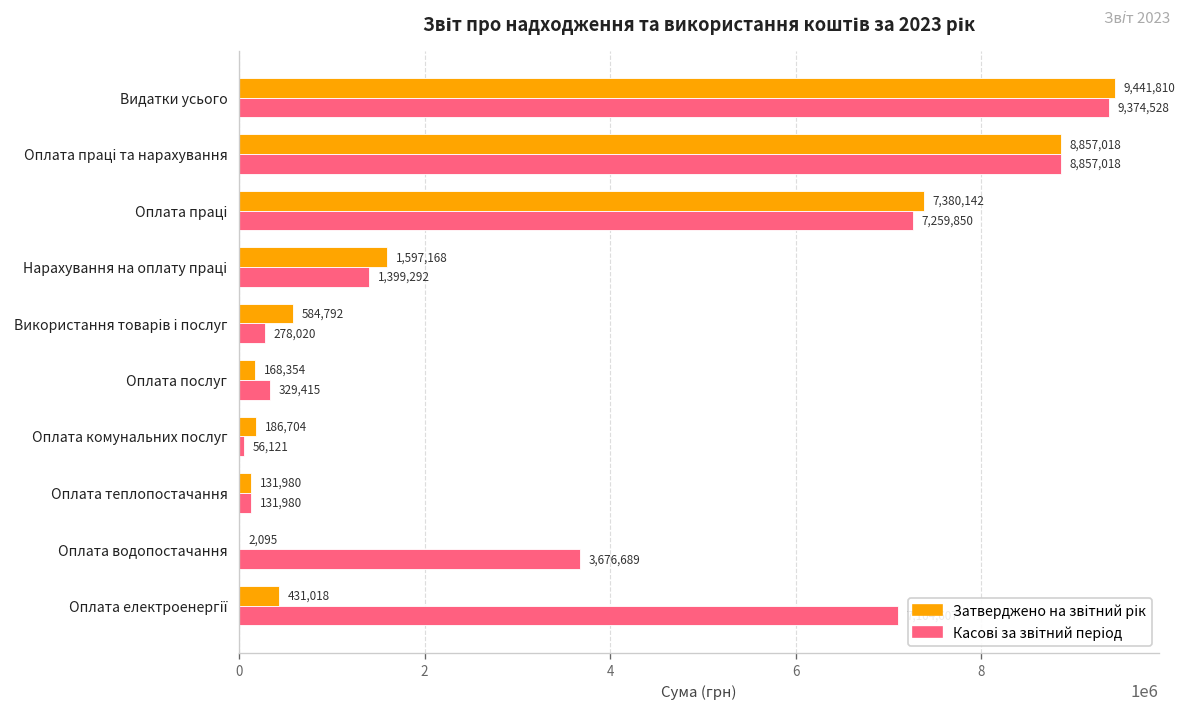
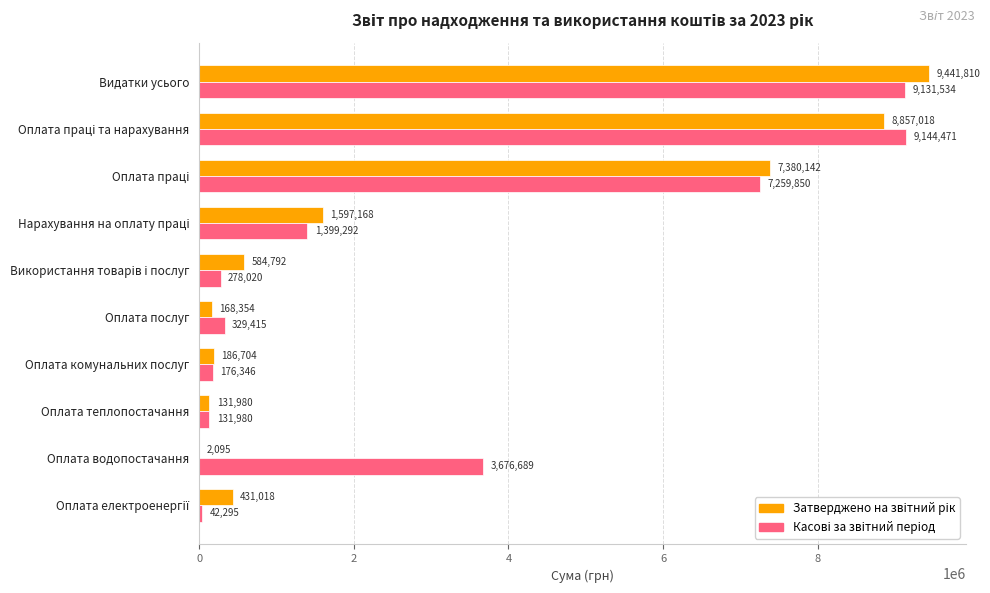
  {
    "Затверджено на звітний рік": {
      "Видатки усього": "9,441,810",
      "Оплата праці та нарахування": "8,857,018",
      "Оплата праці": "7,380,142",
      "Нарахування на оплату праці": "1,597,168",
      "Використання товарів і послуг": "584,792",
      "Оплата послуг": "168,354",
      "Оплата комунальних послуг": "186,704",
      "Оплата теплопостачання": "131,980",
      "Оплата водопостачання": "2,095",
      "Оплата електроенергії": "431,018"
    },
    "Касові за звітний період": {
-     "Видатки усього": "9,374,528",
-     "Оплата праці та нарахування": "8,857,018",
+     "Видатки усього": "9,131,534",
+     "Оплата праці та нарахування": "9,144,471",
      "Оплата праці": "7,259,850",
      "Нарахування на оплату праці": "1,399,292",
      "Використання товарів і послуг": "278,020",
      "Оплата послуг": "329,415",
-     "Оплата комунальних послуг": "56,121",
+     "Оплата комунальних послуг": "176,346",
      "Оплата теплопостачання": "131,980",
      "Оплата водопостачання": "3,676,689",
-     "Оплата електроенергії": "7100000"
+     "Оплата електроенергії": "0"
    }
  }
